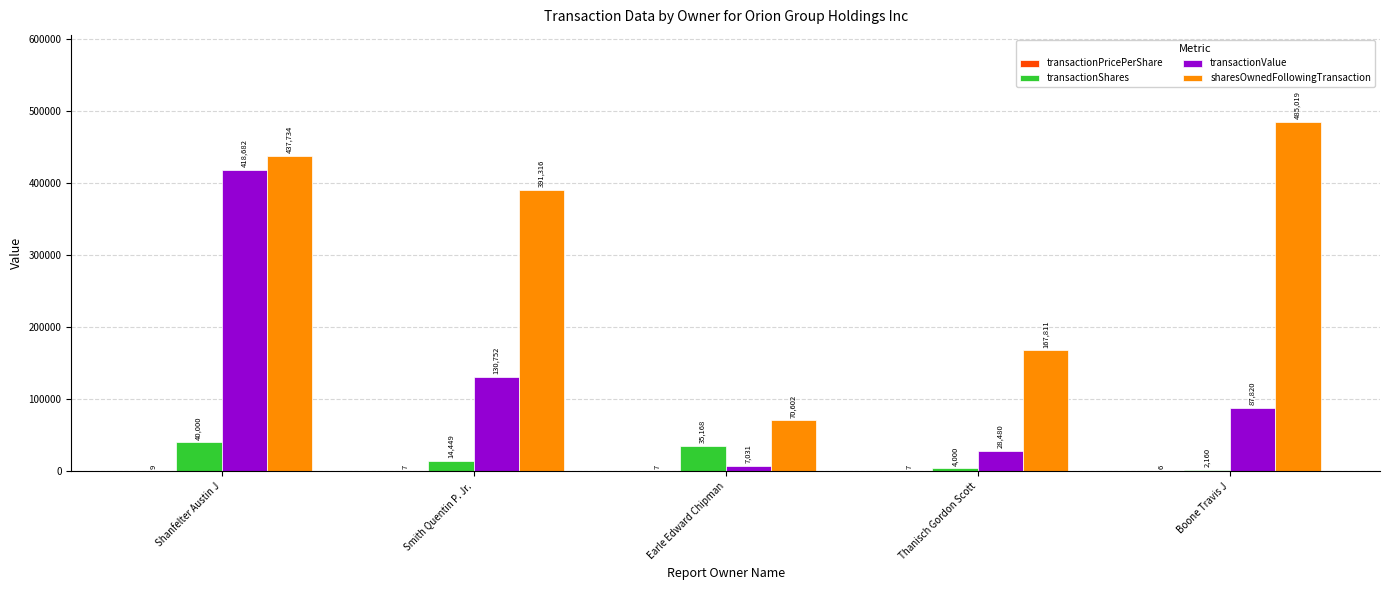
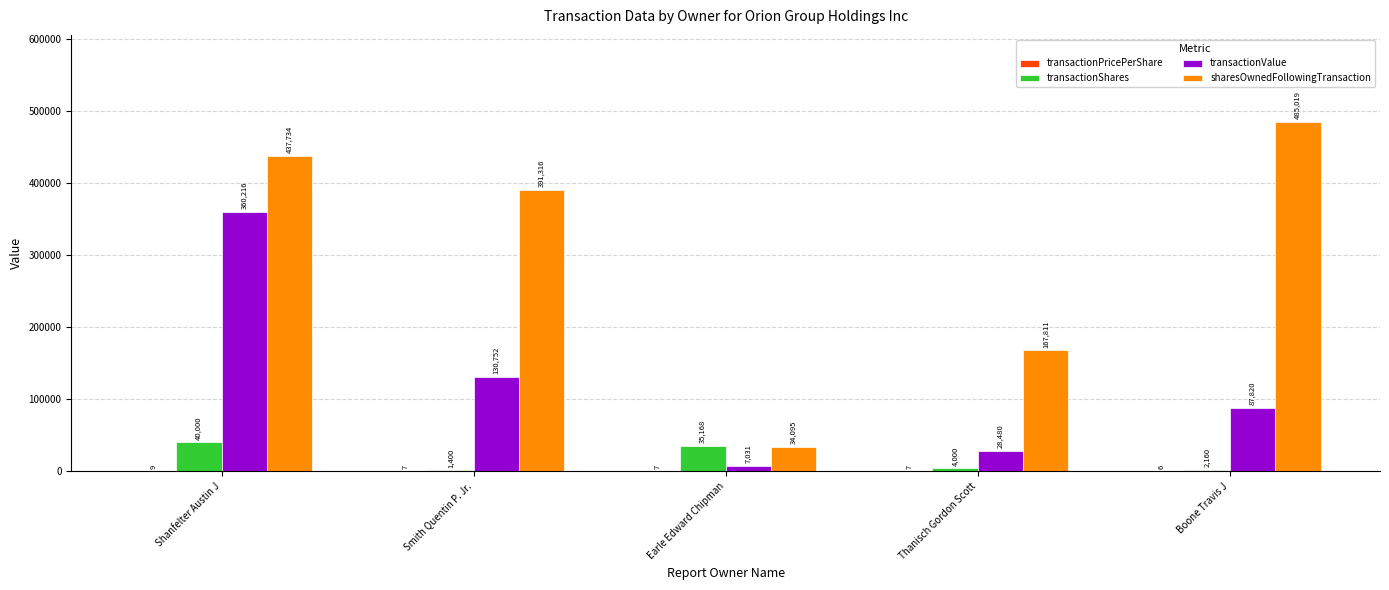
  {
    "transactionPricePerShare": {
      "Shanfelter Austin J": "9",
      "Smith Quentin P. Jr.": "7",
      "Earle Edward Chipman": "7",
      "Thanisch Gordon Scott": "7"
    },
    "transactionShares": {
      "Shanfelter Austin J": "40,000",
-     "Smith Quentin P. Jr.": "14,449",
+     "Smith Quentin P. Jr.": "1,400",
      "Earle Edward Chipman": "35,168",
      "Thanisch Gordon Scott": "4,000",
      "Boone Travis J": "2,160"
    },
    "transactionValue": {
-     "Shanfelter Austin J": "418,682",
+     "Shanfelter Austin J": "360,216",
      "Smith Quentin P. Jr.": "130,752",
      "Earle Edward Chipman": "7,031",
      "Thanisch Gordon Scott": "28,480",
      "Boone Travis J": "87,820"
    },
    "sharesOwnedFollowingTransaction": {
      "Shanfelter Austin J": "437,734",
      "Smith Quentin P. Jr.": "391,316",
-     "Earle Edward Chipman": "70,602",
+     "Earle Edward Chipman": "34,095",
      "Thanisch Gordon Scott": "167,811",
      "Boone Travis J": "485,019"
    }
  }
